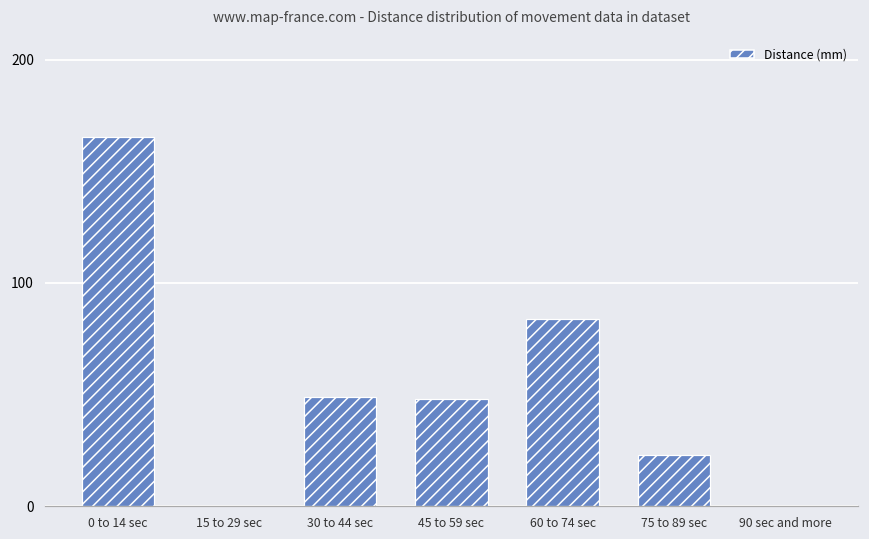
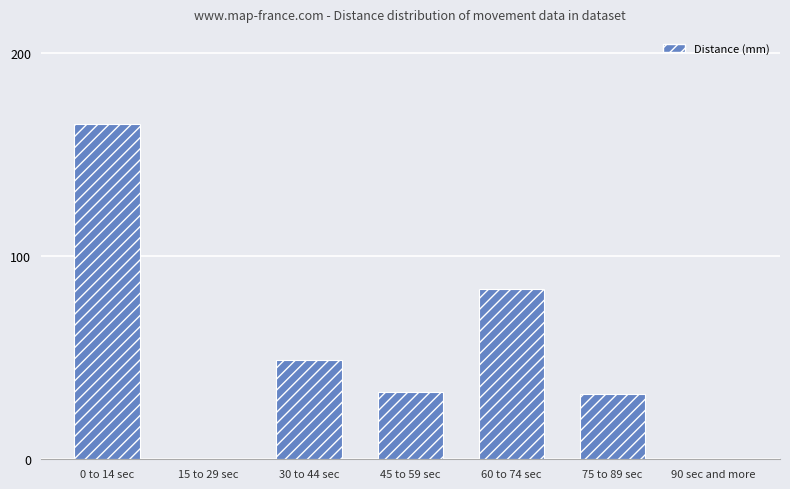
  {
    "0 to 14 sec": 165,
    "15 to 29 sec": 0,
    "30 to 44 sec": 49,
-   "45 to 59 sec": 48,
+   "45 to 59 sec": 33,
    "60 to 74 sec": 84,
-   "75 to 89 sec": 23,
+   "75 to 89 sec": 32,
    "90 sec and more": 0
  }
